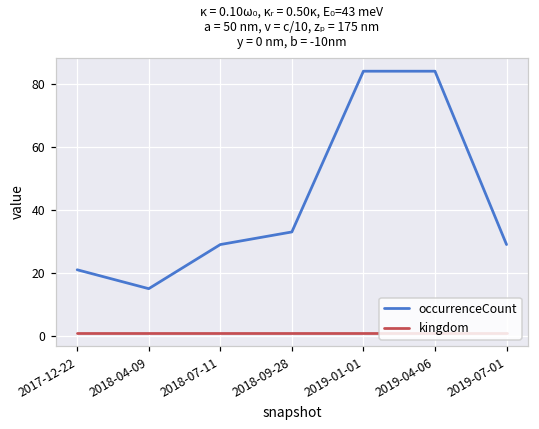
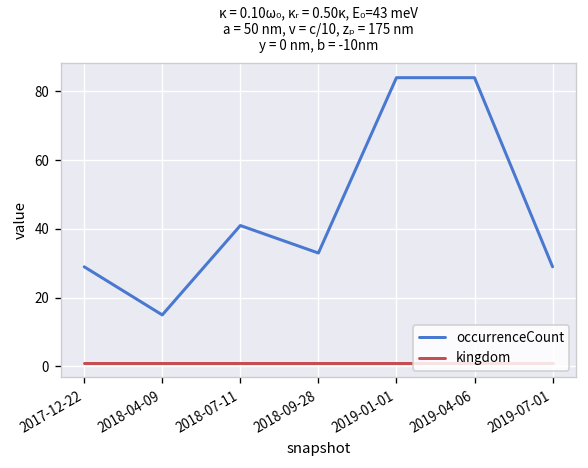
  {
    "occurrenceCount": {
-     "2017-12-22": 21,
+     "2017-12-22": 29,
      "2018-04-09": 15,
-     "2018-07-11": 29,
+     "2018-07-11": 41,
      "2018-09-28": 33,
      "2019-01-01": 84,
      "2019-04-06": 84,
      "2019-07-01": 29
    },
    "kingdom": {
      "2017-12-22": 1,
      "2018-04-09": 1,
      "2018-07-11": 1,
      "2018-09-28": 1,
      "2019-01-01": 1
    }
  }
